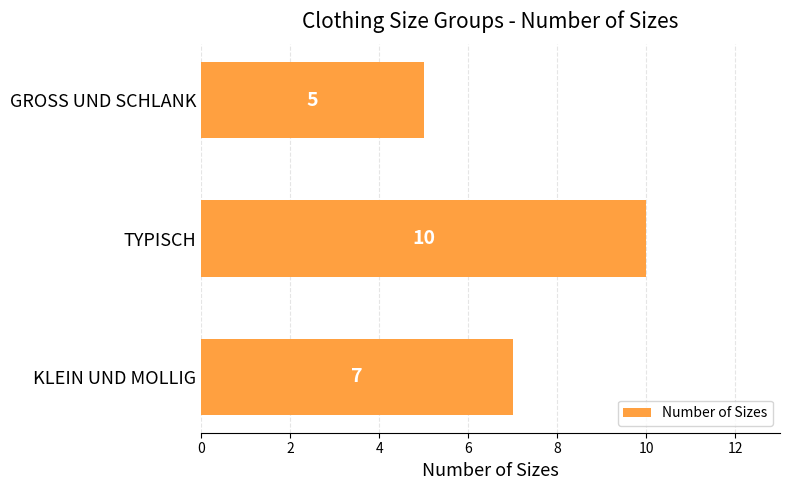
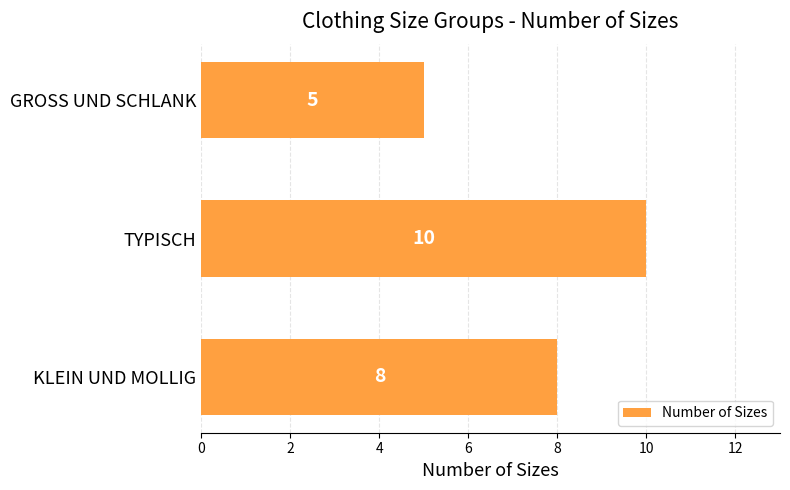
  {
    "GROSS UND SCHLANK": 5,
    "TYPISCH": 10,
-   "KLEIN UND MOLLIG": 7
+   "KLEIN UND MOLLIG": 8
  }
